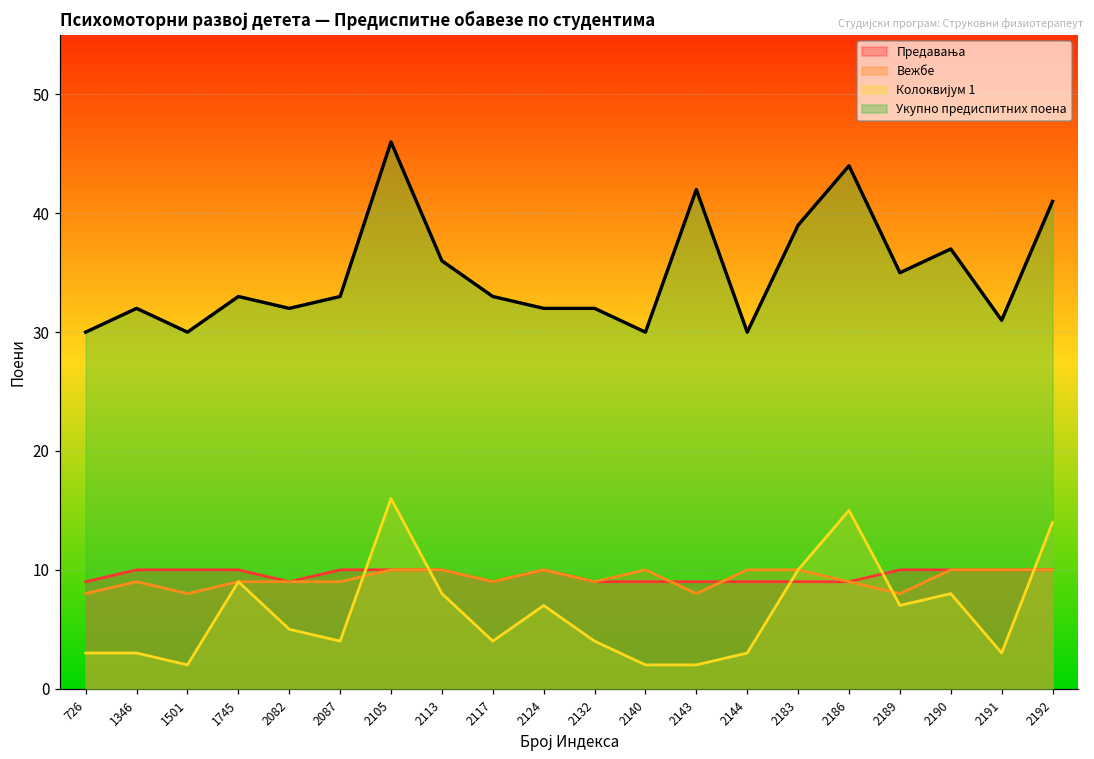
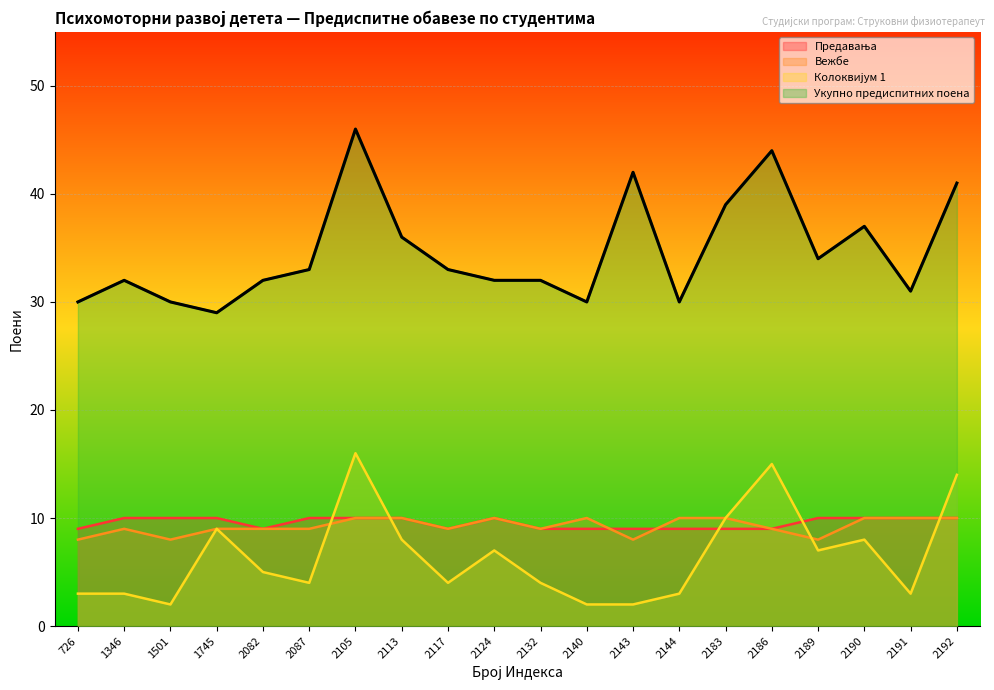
  {
    "Укупно предиспитних поена": {
      "726": 30,
      "1346": 32,
      "1501": 30,
-     "1745": 33,
+     "1745": 29,
      "2082": 32,
      "2087": 33,
      "2105": 46,
      "2113": 36,
      "2117": 33,
      "2124": 32,
      "2132": 32,
      "2140": 30,
      "2143": 42,
      "2144": 30,
      "2183": 39,
      "2186": 44,
-     "2189": 35,
+     "2189": 34,
      "2190": 37,
      "2191": 31,
      "2192": 41
    }
  }
